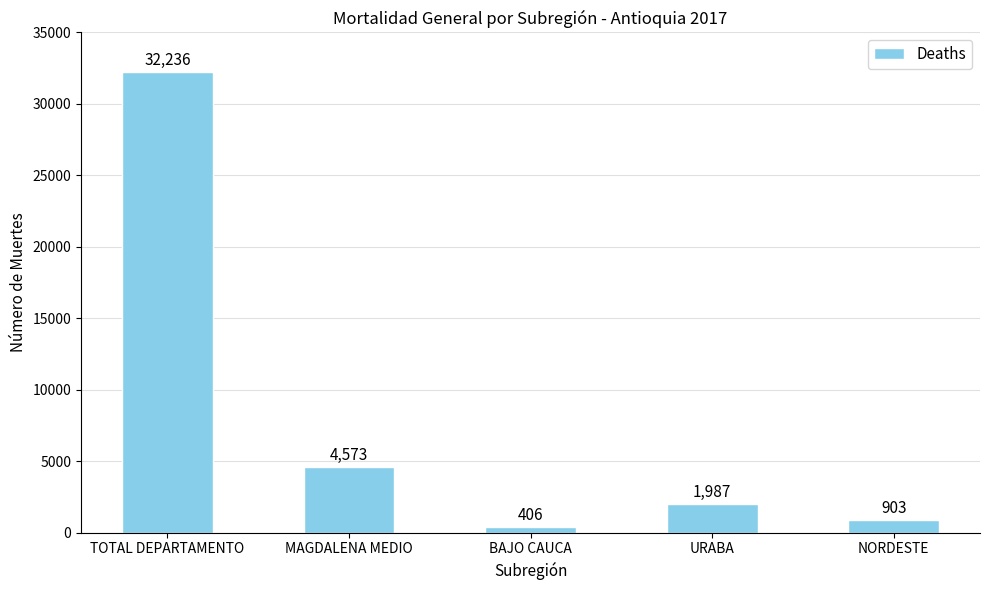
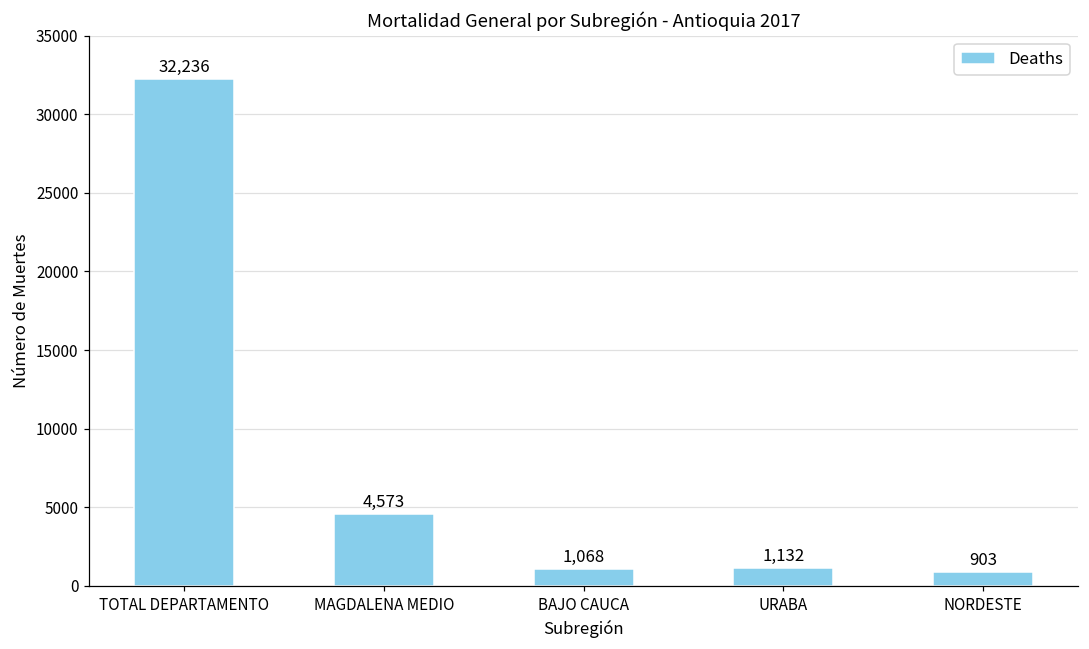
  {
    "TOTAL DEPARTAMENTO": "32,236",
    "MAGDALENA MEDIO": "4,573",
-   "BAJO CAUCA": "406",
-   "URABA": "1,987",
+   "BAJO CAUCA": "1,068",
+   "URABA": "1,132",
    "NORDESTE": "903"
  }
